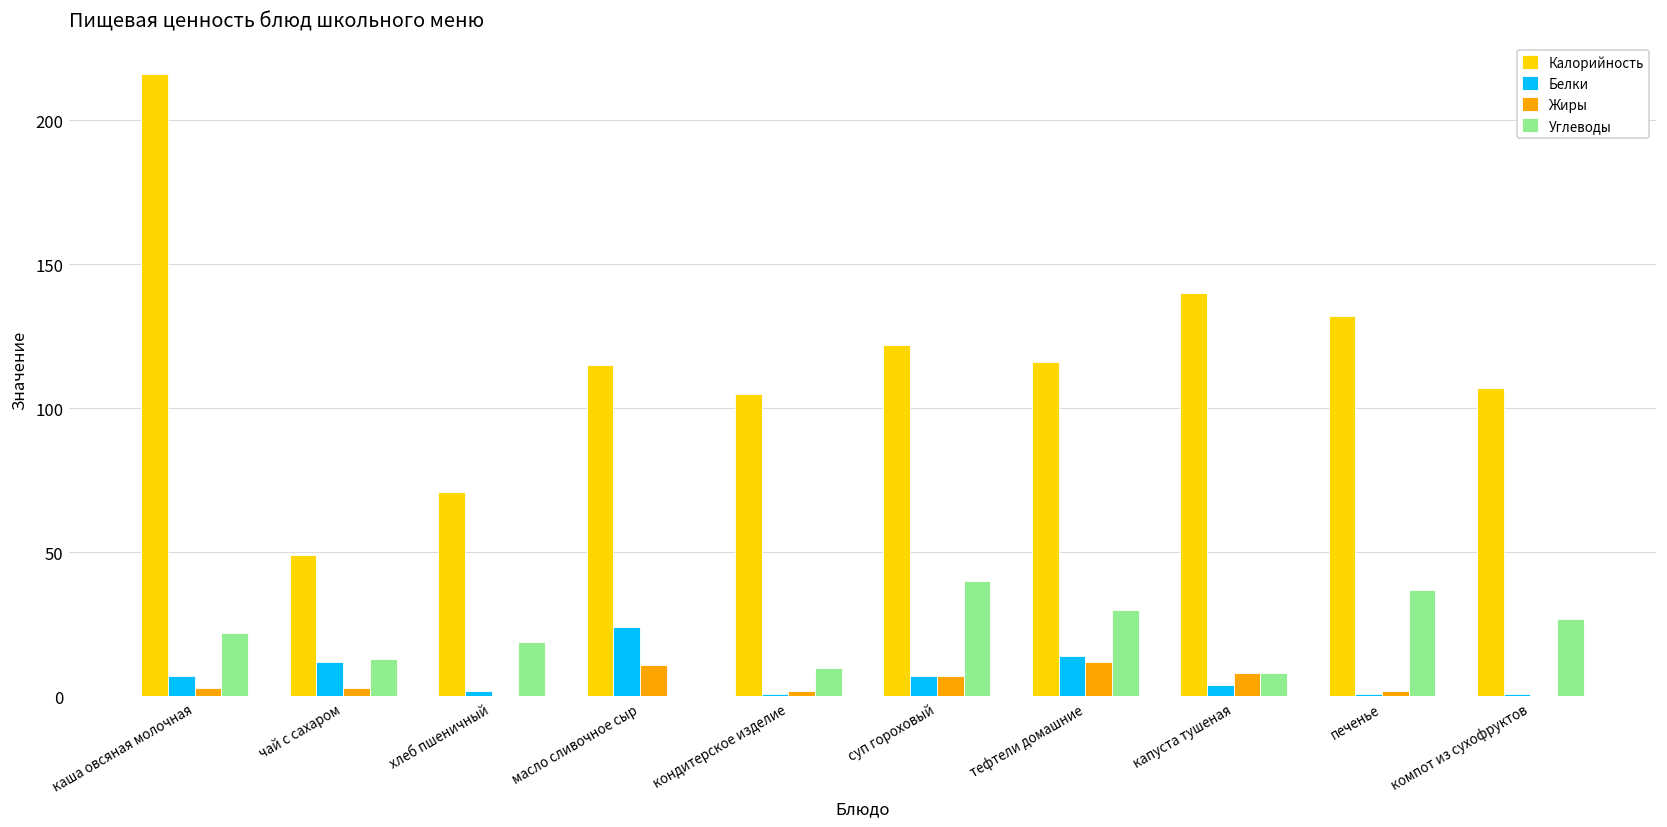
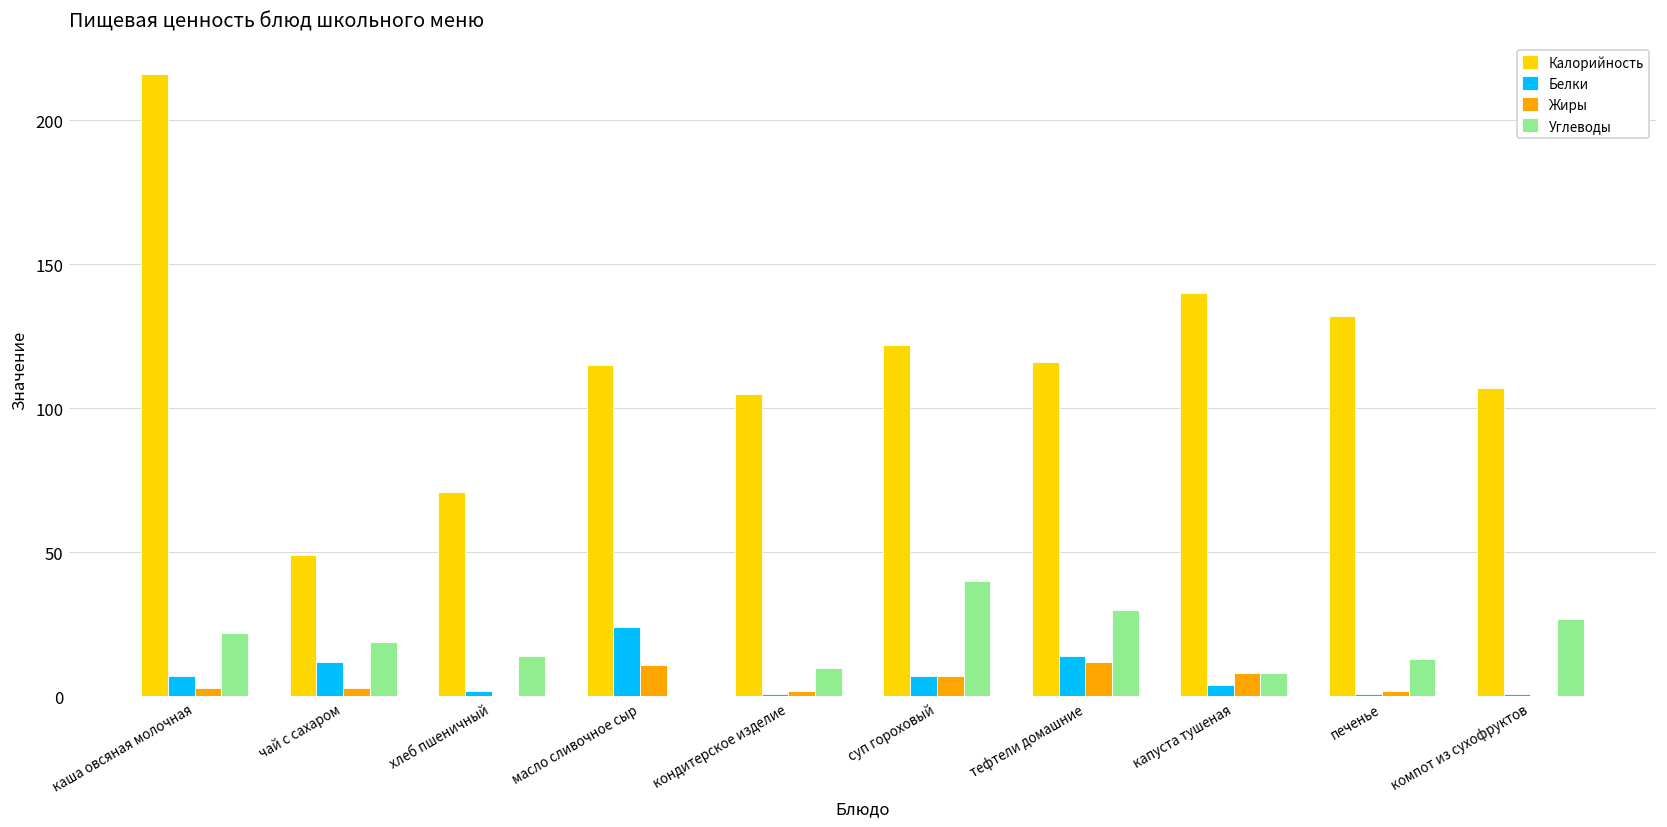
  {
    "Белки": {
      "каша овсяная молочная": 7,
      "чай с сахаром": 12,
      "хлеб пшеничный": 2,
      "масло сливочное сыр": 24,
      "суп гороховый": 7,
      "тефтели домашние": 14,
      "капуста тушеная": 4
    },
    "Углеводы": {
      "каша овсяная молочная": 22,
-     "чай с сахаром": 13,
-     "хлеб пшеничный": 19,
+     "чай с сахаром": 19,
+     "хлеб пшеничный": 14,
      "масло сливочное сыр": 0,
      "кондитерское изделие": 10,
      "суп гороховый": 40,
      "тефтели домашние": 30,
      "капуста тушеная": 8,
-     "печенье": 37,
+     "печенье": 13,
      "компот из сухофруктов": 27
    }
  }
